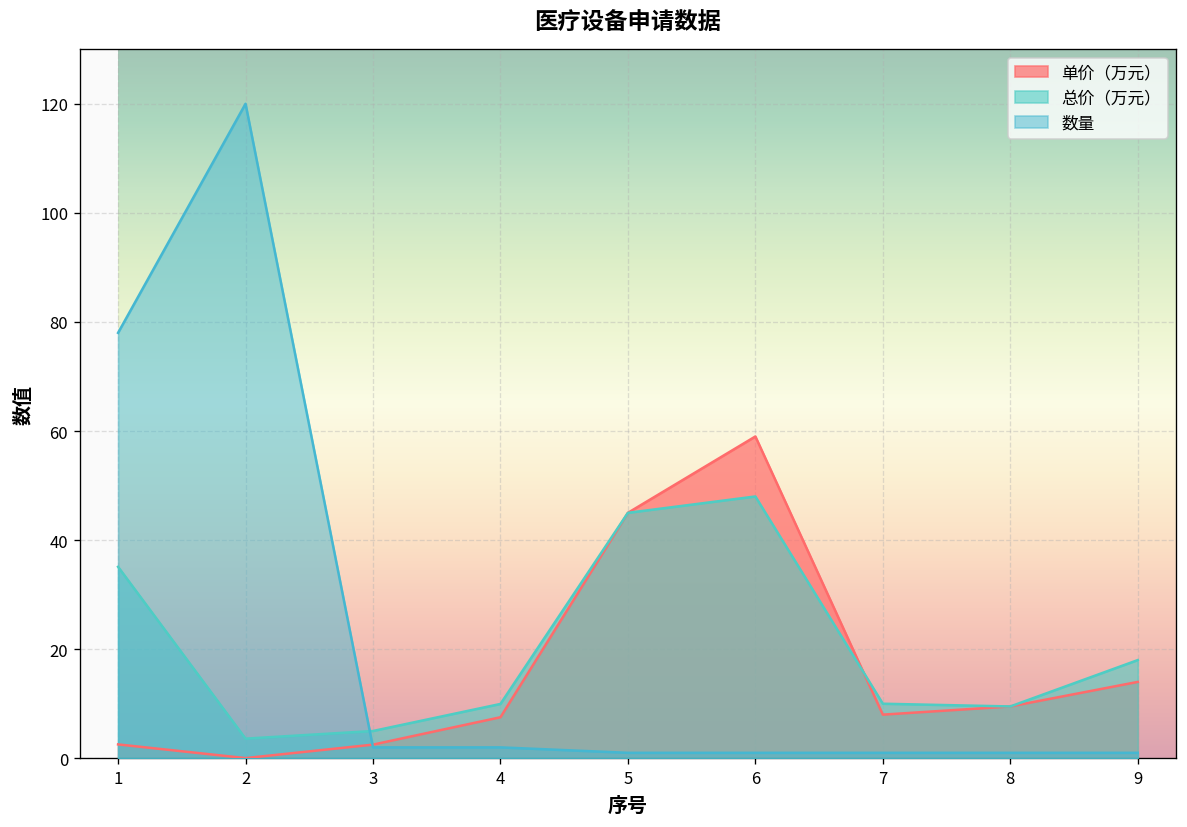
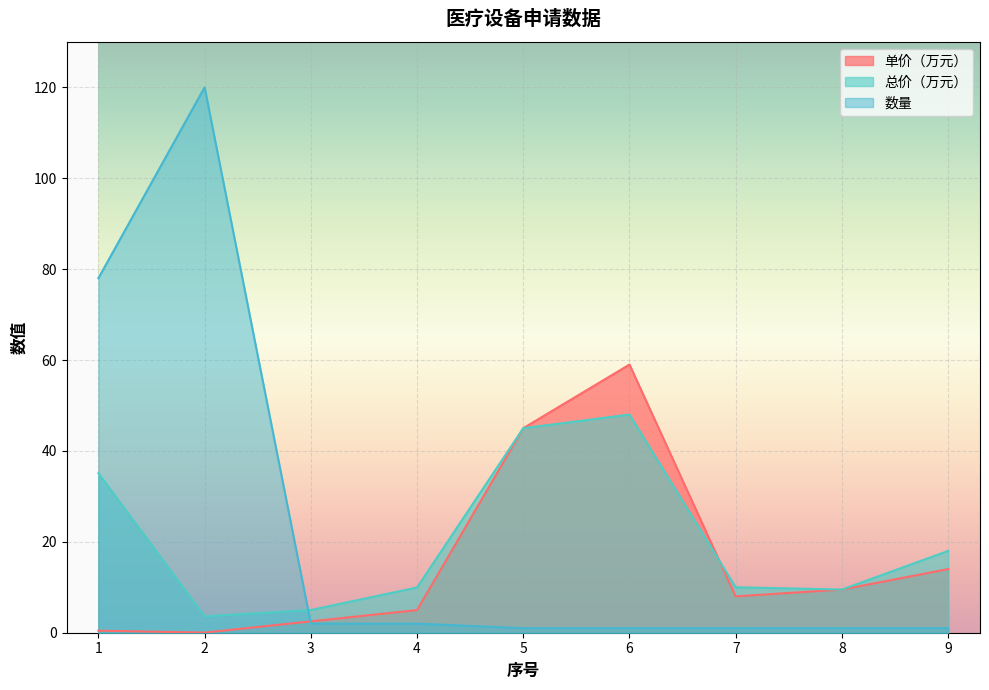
  {
    "单价（万元）": {
-     "1": 3,
+     "1": 0,
      "2": 0,
-     "4": 8,
+     "4": 5,
      "6": 59,
      "7": 8,
      "9": 14
    }
  }
